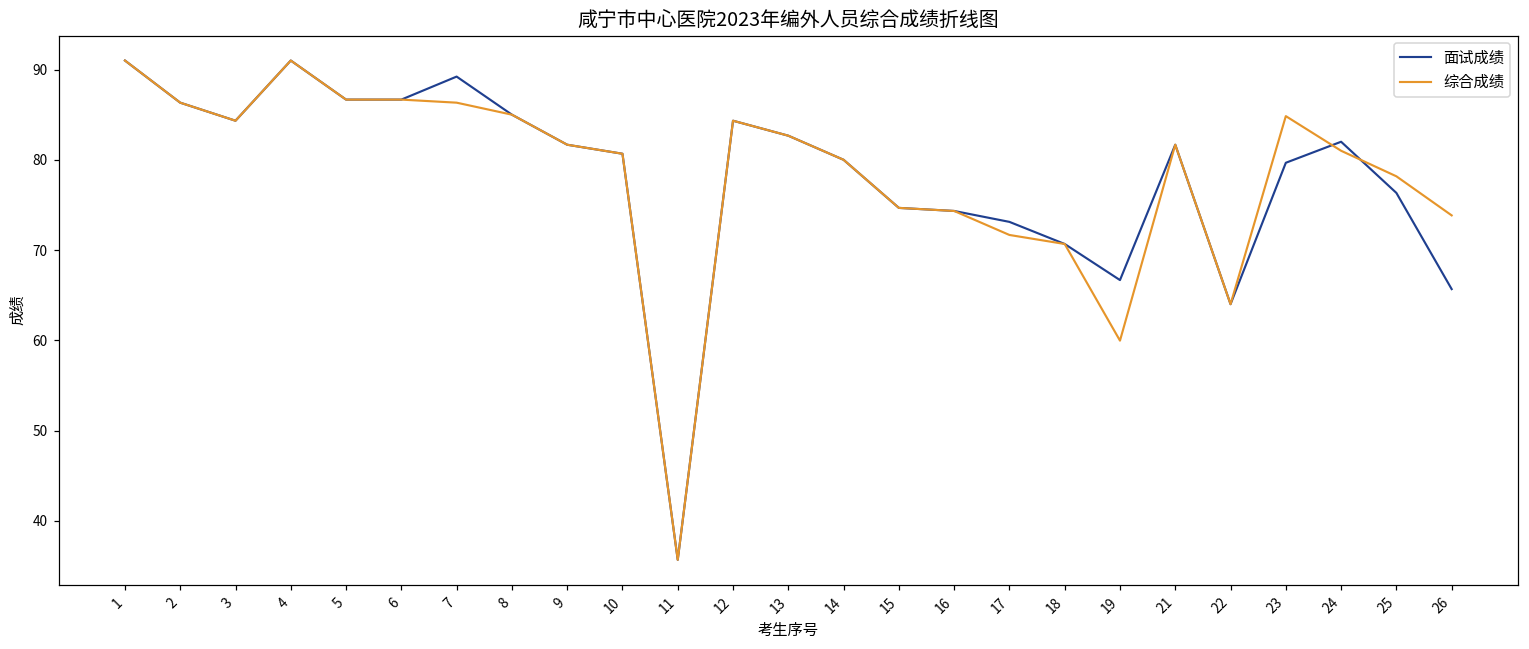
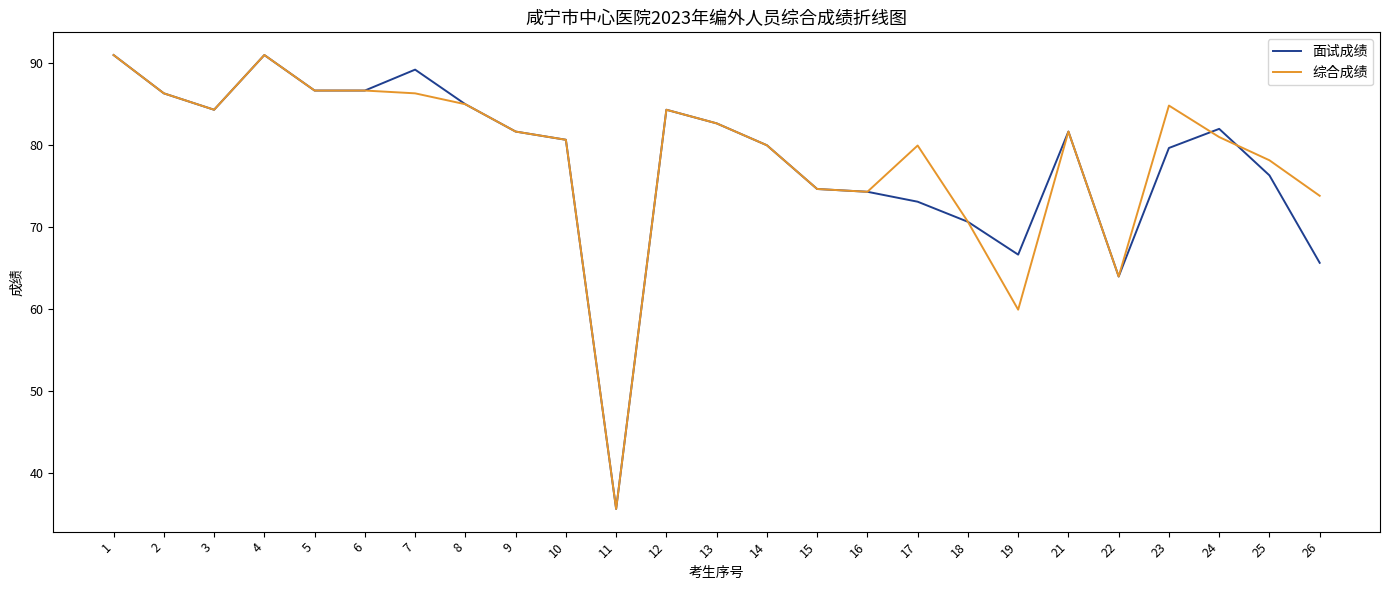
  {
    "面试成绩": {
      "7": 89,
      "17": 73,
      "19": 67,
      "23": 80,
      "24": 82,
      "25": 76,
      "26": 66
    },
    "综合成绩": {
      "7": 86,
-     "17": 72,
+     "17": 80,
      "19": 60,
      "23": 85,
      "24": 81,
      "25": 78,
      "26": 74
    }
  }
